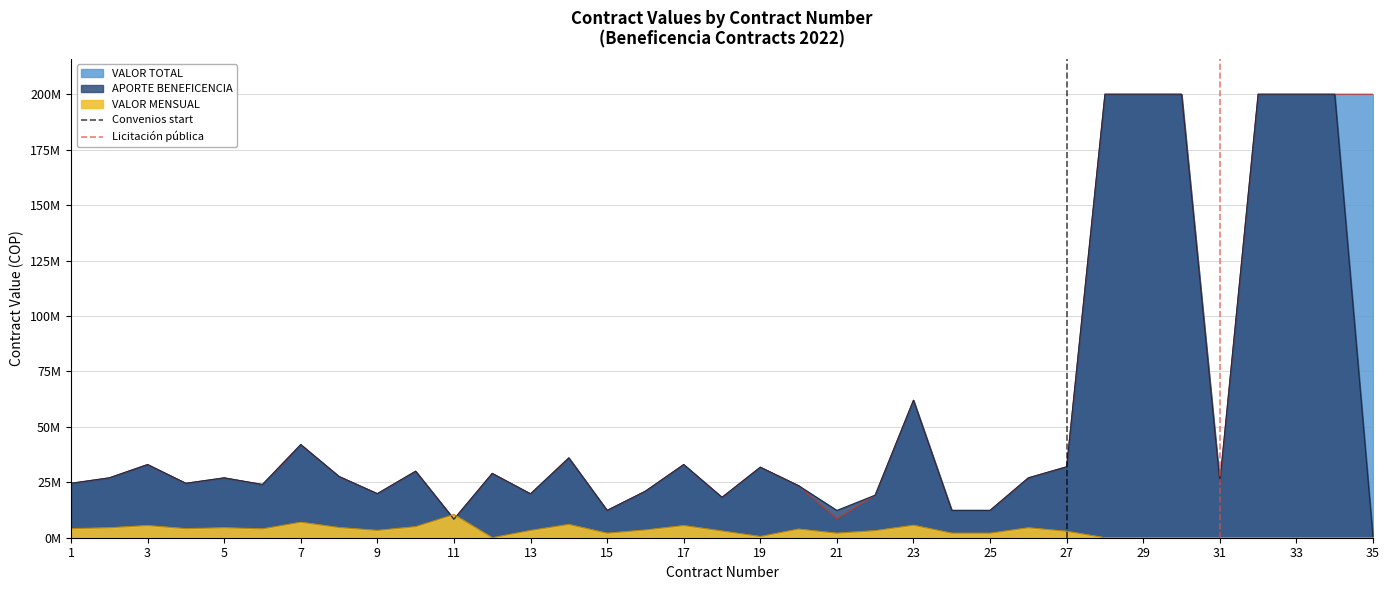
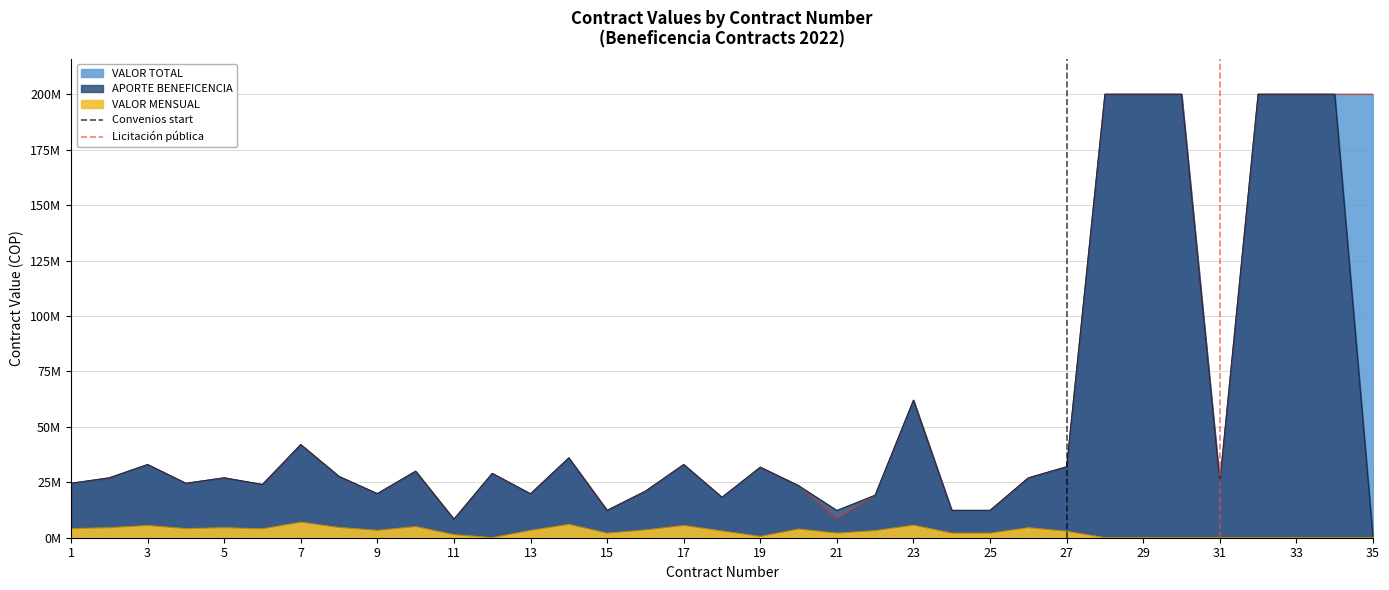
  {
    "VALOR TOTAL": {
      "21": 9000000,
      "35": 200000000
    },
    "APORTE BENEFICENCIA": {
      "21": 12000000
    },
    "VALOR MENSUAL": {
      "1": 4000000,
      "3": 6000000,
      "5": 5000000,
      "7": 7000000,
      "9": 3000000,
-     "11": 10000000,
+     "11": 1000000,
      "13": 3000000,
      "15": 2000000,
      "17": 6000000,
      "19": 1000000,
      "21": 2000000,
      "23": 6000000,
      "25": 2000000,
      "27": 3000000,
      "29": 0,
      "31": 0,
      "33": 0
    }
  }
